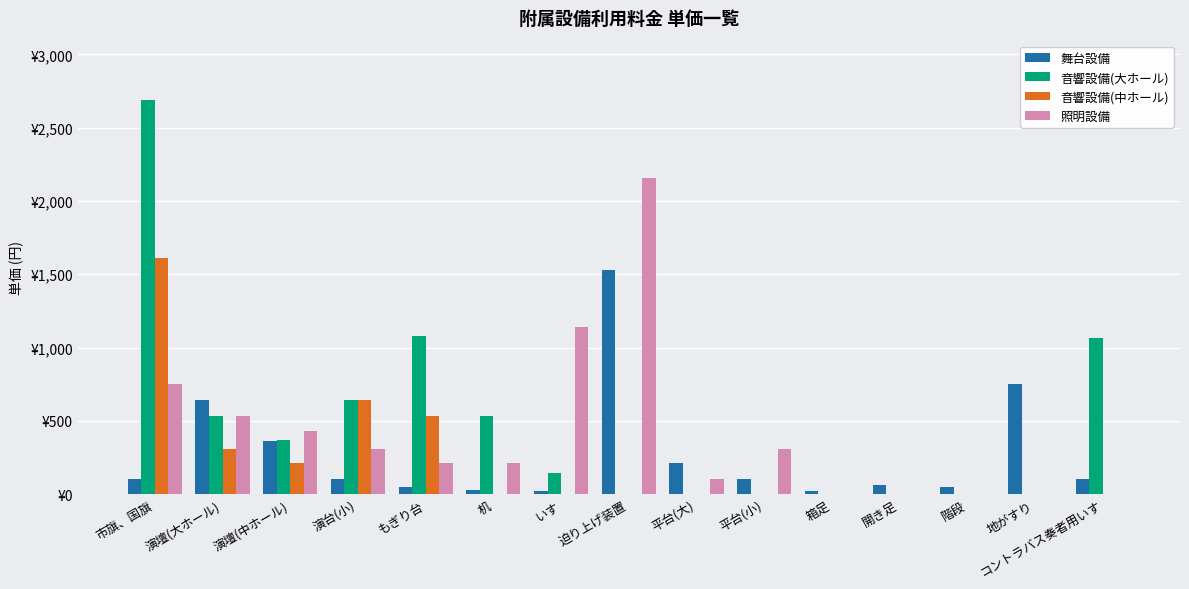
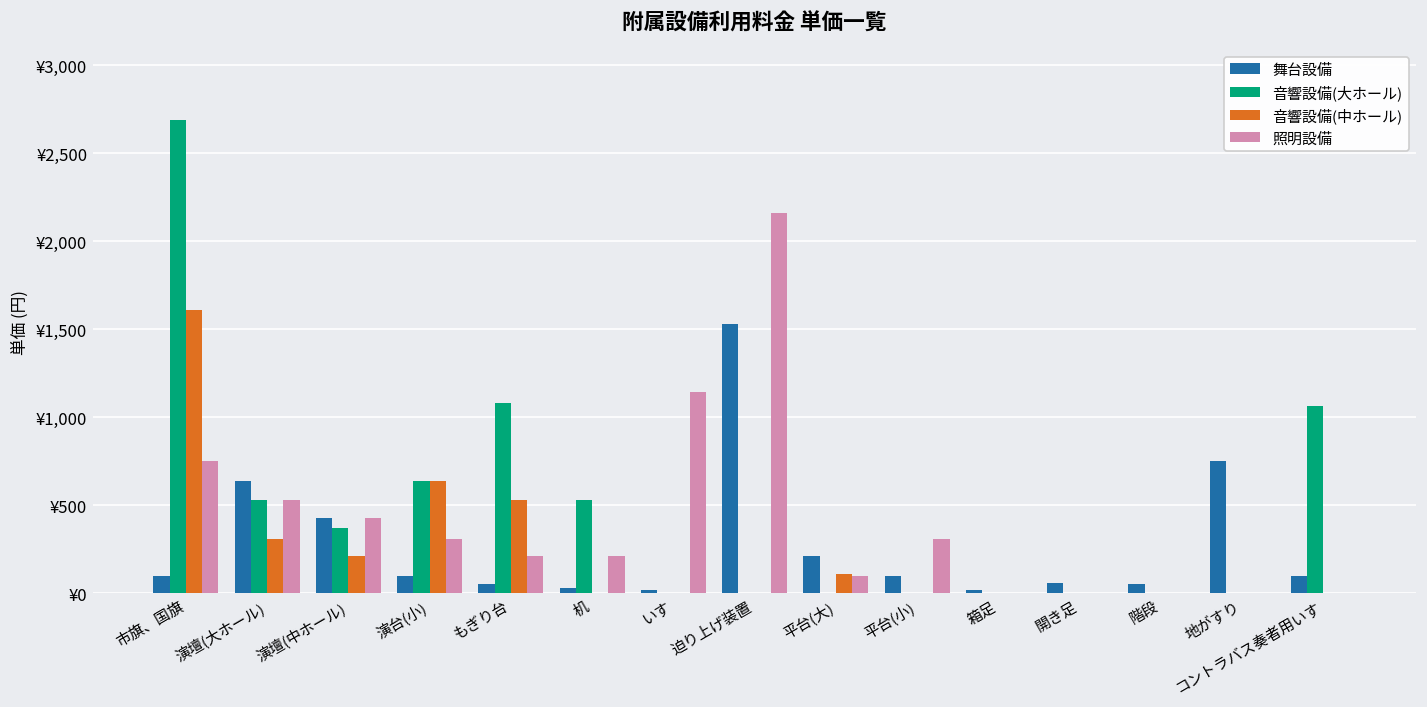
  {
    "舞台設備": {
      "市旗、国旗": "¥100",
      "演壇(大ホール)": "¥640",
-     "演壇(中ホール)": "¥360",
+     "演壇(中ホール)": "¥430",
      "演台(小)": "¥100",
      "もぎり台": "¥50",
      "机": "¥30",
      "いす": "¥20",
      "迫り上げ装置": "¥1,530",
      "平台(大)": "¥210",
      "平台(小)": "¥100",
      "箱足": "¥20",
      "開き足": "¥60",
      "階段": "¥50",
      "地がすり": "¥750",
      "コントラバス奏者用いす": "¥100"
    },
    "音響設備(大ホール)": {
      "市旗、国旗": "¥2,690",
      "演壇(大ホール)": "¥530",
      "演壇(中ホール)": "¥370",
      "演台(小)": "¥640",
      "もぎり台": "¥1,080",
      "机": "¥530",
-     "いす": "¥150",
+     "いす": "¥0",
      "迫り上げ装置": "¥0",
      "平台(大)": "¥0",
      "平台(小)": "¥0",
      "箱足": "¥0",
      "開き足": "¥0",
      "階段": "¥0",
      "地がすり": "¥0",
      "コントラバス奏者用いす": "¥1,070"
    },
    "音響設備(中ホール)": {
      "市旗、国旗": "¥1,610",
      "演壇(大ホール)": "¥310",
      "演壇(中ホール)": "¥210",
      "演台(小)": "¥640",
      "もぎり台": "¥530",
      "机": "¥0",
      "いす": "¥0",
      "迫り上げ装置": "¥0",
-     "平台(大)": "¥0",
+     "平台(大)": "¥110",
      "平台(小)": "¥0",
      "箱足": "¥0",
      "開き足": "¥0",
      "階段": "¥0",
      "地がすり": "¥0",
      "コントラバス奏者用いす": "¥0"
    },
    "照明設備": {
      "市旗、国旗": "¥750",
      "演壇(大ホール)": "¥530",
      "演壇(中ホール)": "¥430",
      "演台(小)": "¥310",
      "もぎり台": "¥210",
      "机": "¥210",
      "いす": "¥1,140",
      "迫り上げ装置": "¥2,160",
      "平台(大)": "¥100",
      "平台(小)": "¥310",
      "箱足": "¥0",
      "開き足": "¥0",
      "階段": "¥0",
      "地がすり": "¥0",
      "コントラバス奏者用いす": "¥0"
    }
  }
